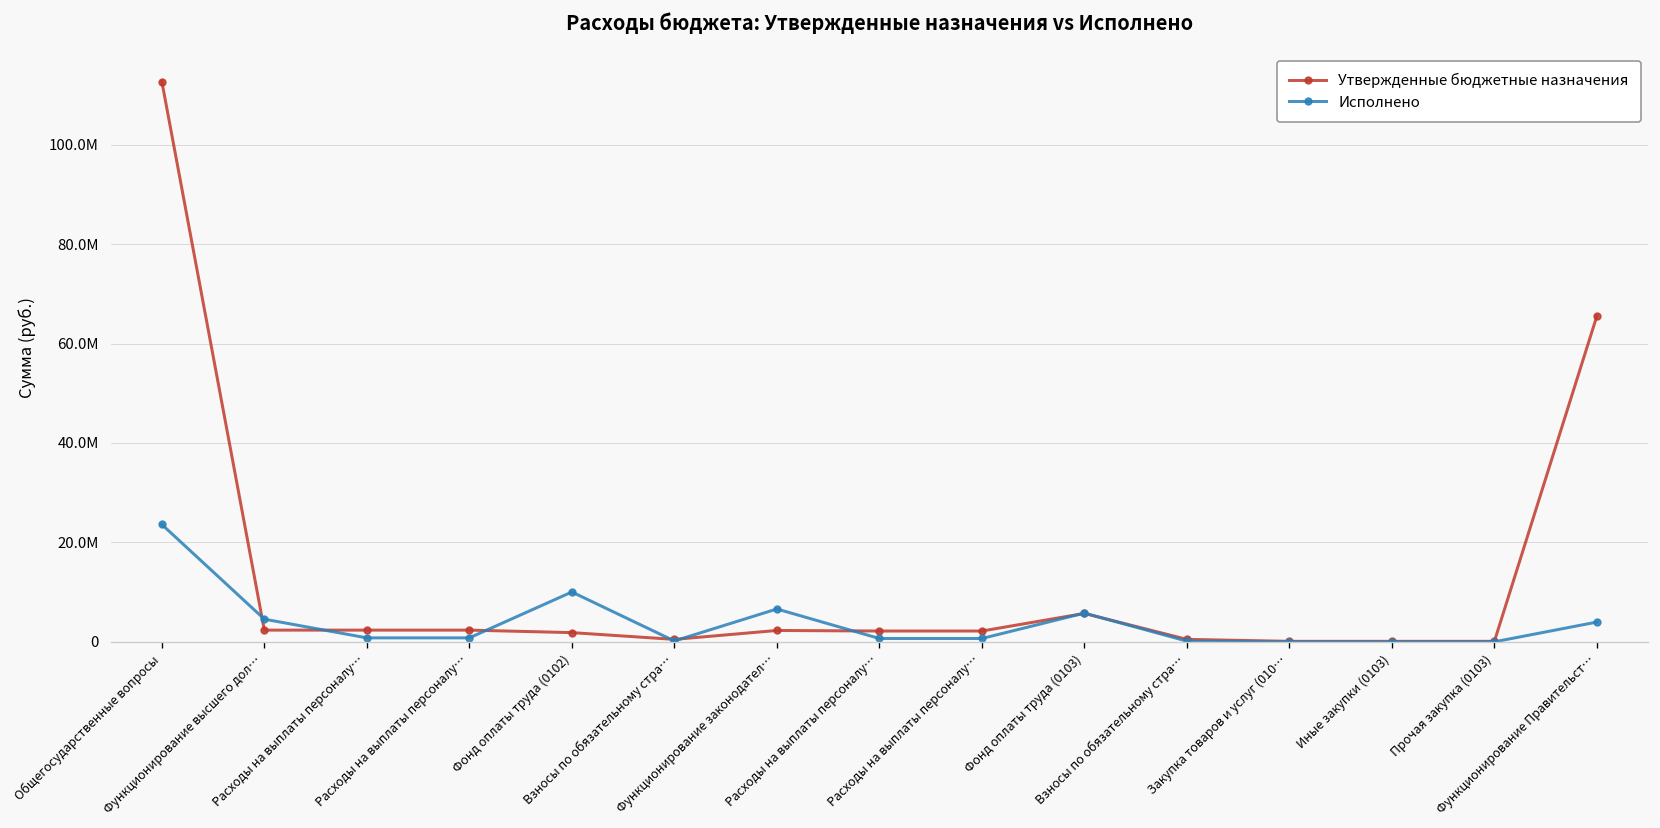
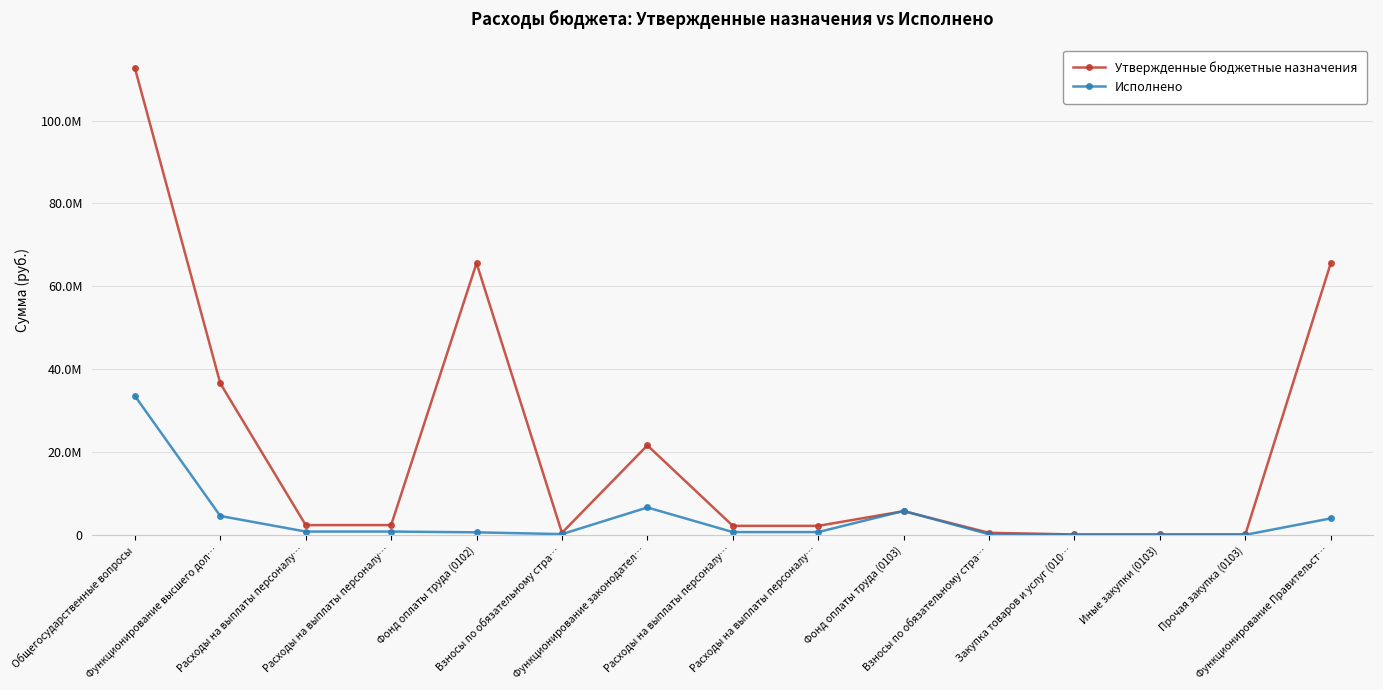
  {
    "Утвержденные бюджетные назначения": {
      "Общегосударственные вопросы": 113000000,
-     "Функционирование высшего дол…": 2000000,
-     "Фонд оплаты труда (0102)": 2000000,
-     "Функционирование законодател…": 2000000,
+     "Функционирование высшего дол…": 37000000,
+     "Фонд оплаты труда (0102)": 66000000,
+     "Функционирование законодател…": 22000000,
      "Функционирование Правительст…": 66000000
    },
    "Исполнено": {
-     "Общегосударственные вопросы": 24000000,
+     "Общегосударственные вопросы": 34000000,
      "Функционирование высшего дол…": 5000000,
-     "Фонд оплаты труда (0102)": 10000000,
+     "Фонд оплаты труда (0102)": 1000000,
      "Функционирование законодател…": 7000000,
      "Функционирование Правительст…": 4000000
    }
  }
